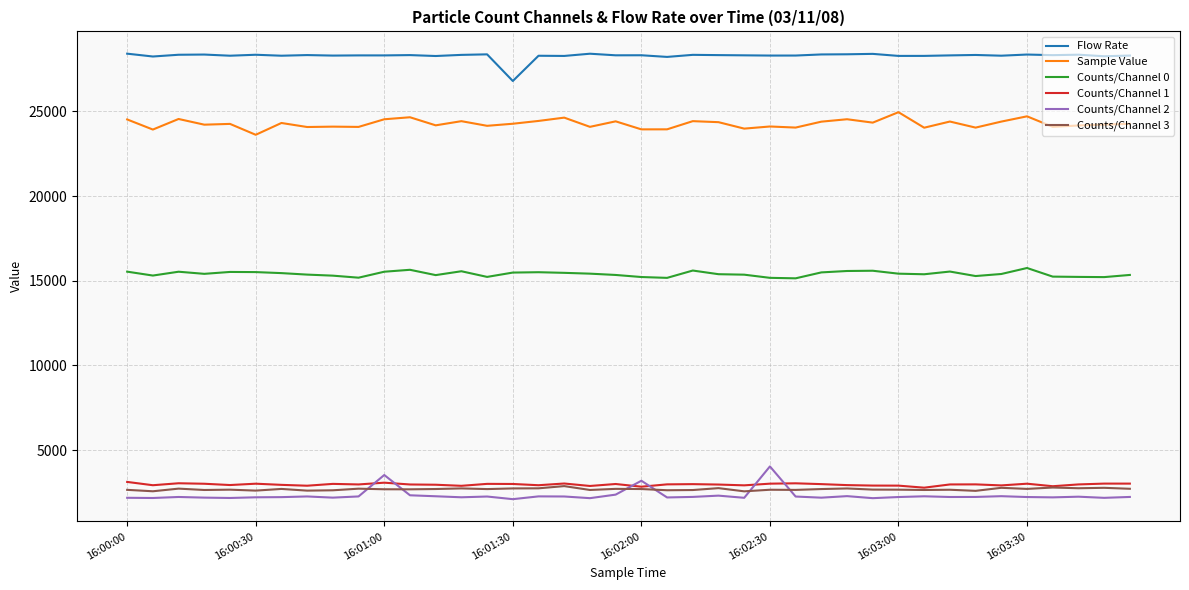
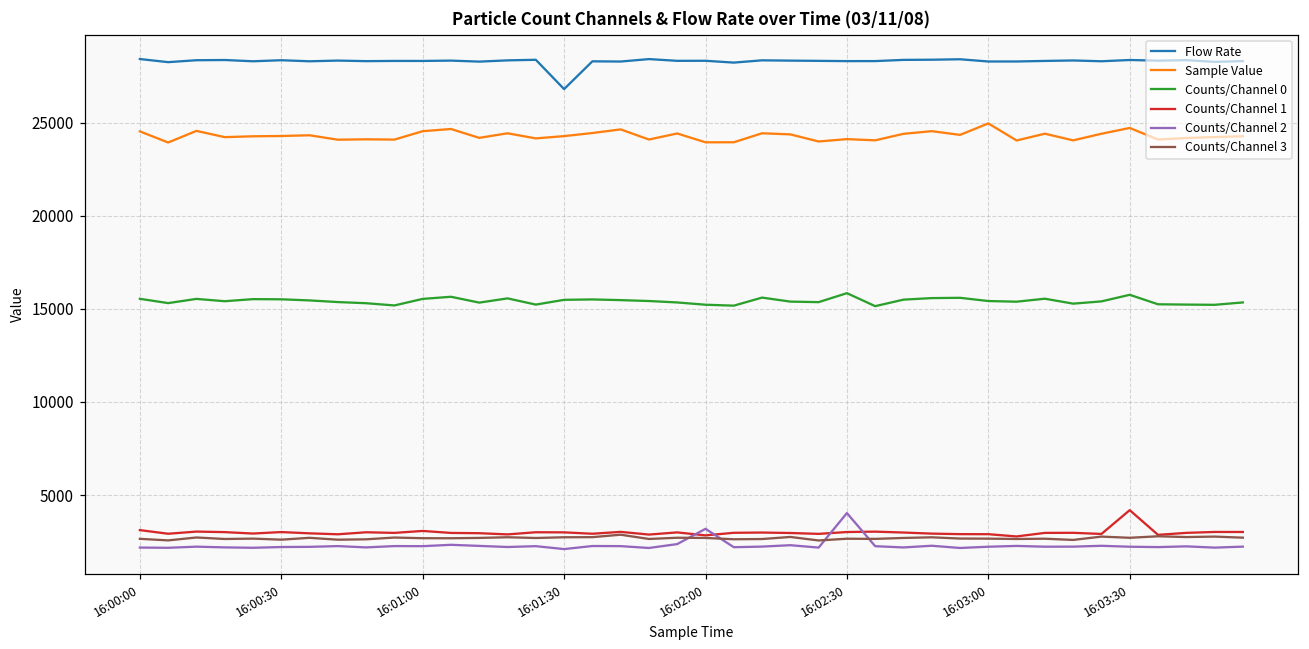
  {
    "Flow Rate": {
      "16:00:00": 28400,
      "16:00:30": 28300,
      "16:01:00": 28300,
      "16:01:30": 26800,
      "16:02:00": 28300,
      "16:02:30": 28300,
      "16:03:00": 28300,
      "16:03:30": 28400
    },
    "Sample Value": {
      "16:00:00": 24500,
-     "16:00:30": 23600,
+     "16:00:30": 24300,
      "16:01:00": 24500,
      "16:01:30": 24300,
      "16:02:00": 23900,
      "16:02:30": 24100,
      "16:03:00": 25000,
      "16:03:30": 24700
    },
    "Counts/Channel 0": {
      "16:00:00": 15500,
      "16:00:30": 15500,
      "16:01:00": 15500,
      "16:01:30": 15500,
      "16:02:00": 15200,
-     "16:02:30": 15200,
+     "16:02:30": 15800,
      "16:03:00": 15400,
      "16:03:30": 15800
    },
    "Counts/Channel 1": {
      "16:00:00": 3100,
      "16:00:30": 3000,
      "16:01:00": 3100,
      "16:01:30": 3000,
      "16:02:30": 3000,
      "16:03:00": 2900,
-     "16:03:30": 3000
+     "16:03:30": 4200
    },
    "Counts/Channel 2": {
      "16:00:00": 2200,
      "16:00:30": 2200,
-     "16:01:00": 3500,
+     "16:01:00": 2300,
      "16:01:30": 2100,
      "16:02:00": 3200,
      "16:02:30": 4000,
      "16:03:00": 2200,
      "16:03:30": 2200
    },
    "Counts/Channel 3": {
      "16:00:00": 2700,
      "16:00:30": 2600,
      "16:01:00": 2700,
      "16:01:30": 2700,
      "16:02:30": 2700,
      "16:03:00": 2700,
      "16:03:30": 2700
    }
  }
